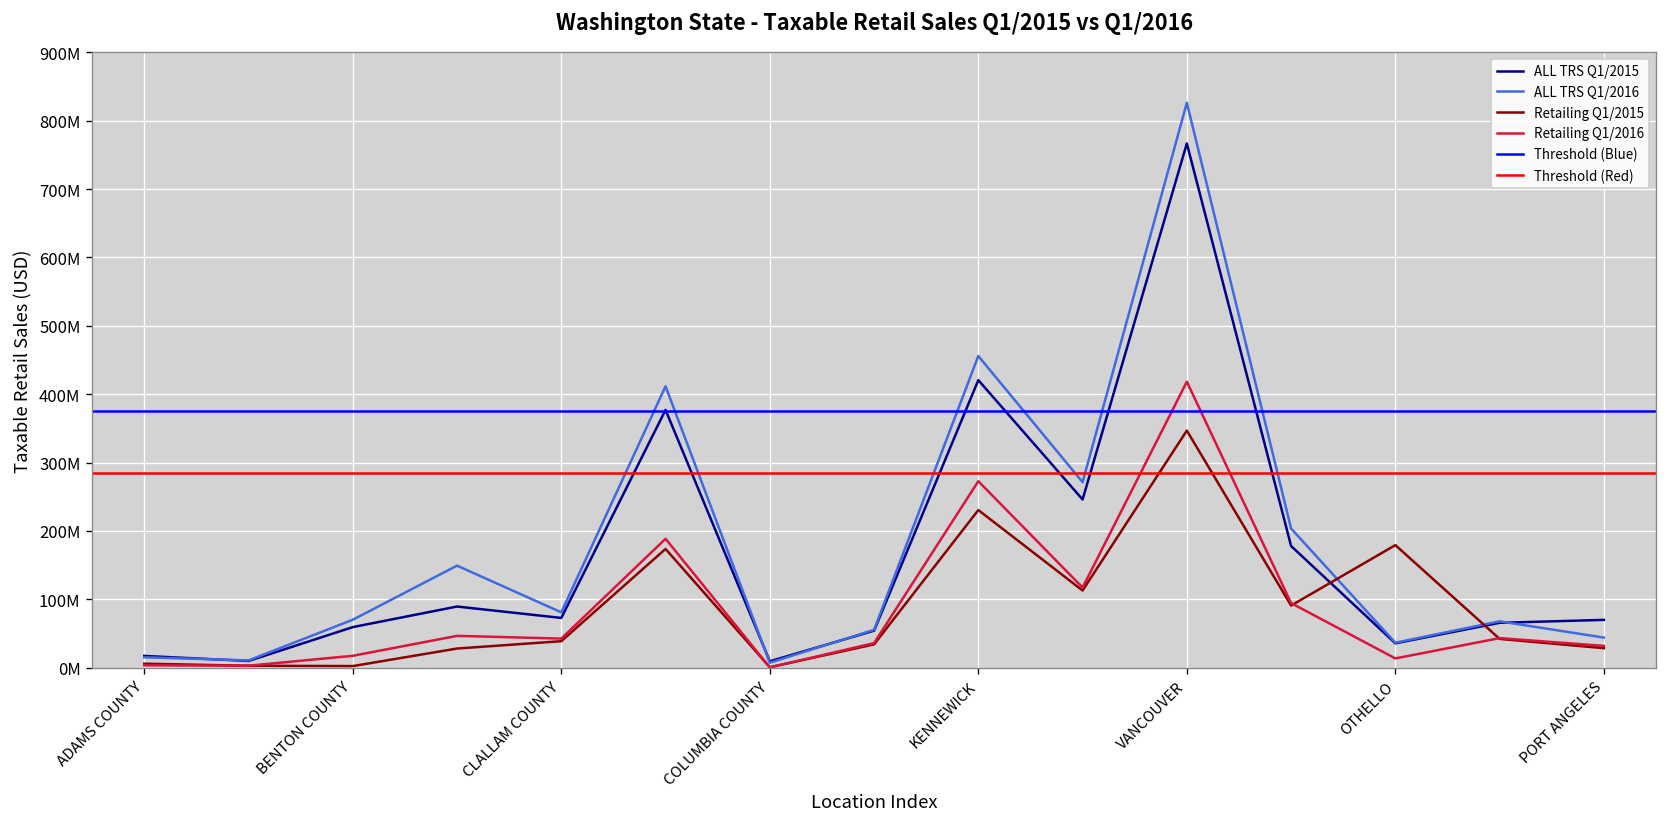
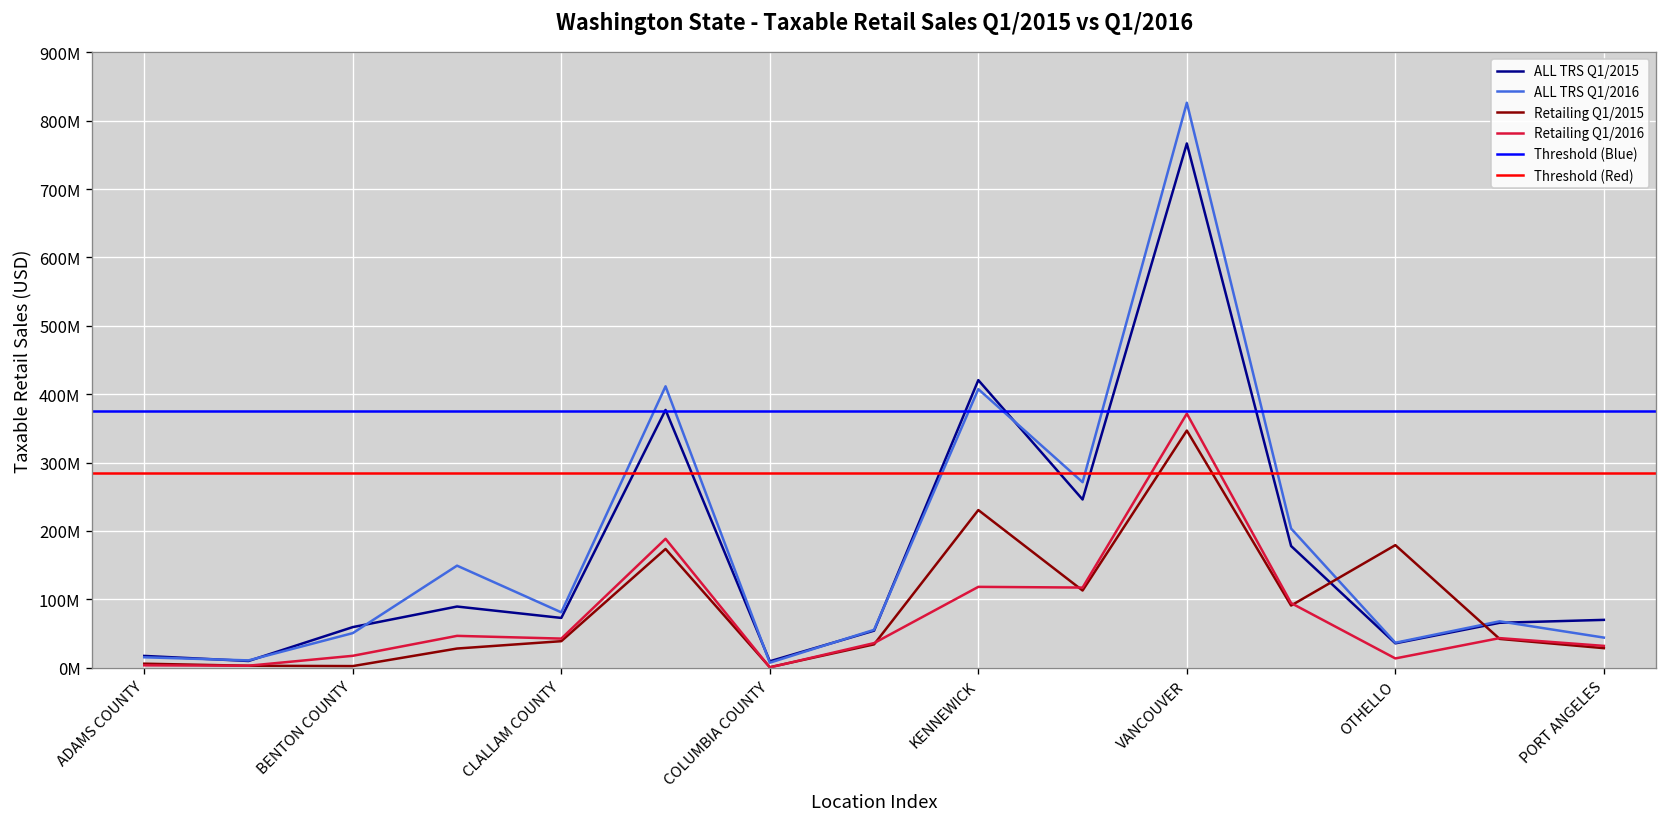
  {
    "ALL TRS Q1/2015": {
      "BENTON COUNTY": 60000000,
      "CLALLAM COUNTY": 70000000,
      "KENNEWICK": 420000000,
      "VANCOUVER": 770000000,
      "PORT ANGELES": 70000000
    },
    "ALL TRS Q1/2016": {
-     "BENTON COUNTY": 70000000,
+     "BENTON COUNTY": 50000000,
      "CLALLAM COUNTY": 80000000,
-     "KENNEWICK": 460000000,
+     "KENNEWICK": 410000000,
      "VANCOUVER": 830000000,
      "PORT ANGELES": 40000000
    },
    "Retailing Q1/2015": {
      "BENTON COUNTY": 0,
      "KENNEWICK": 230000000,
      "VANCOUVER": 350000000,
      "OTHELLO": 180000000
    },
    "Retailing Q1/2016": {
      "BENTON COUNTY": 20000000,
-     "KENNEWICK": 270000000,
-     "VANCOUVER": 420000000,
+     "KENNEWICK": 120000000,
+     "VANCOUVER": 370000000,
      "OTHELLO": 10000000
    }
  }
